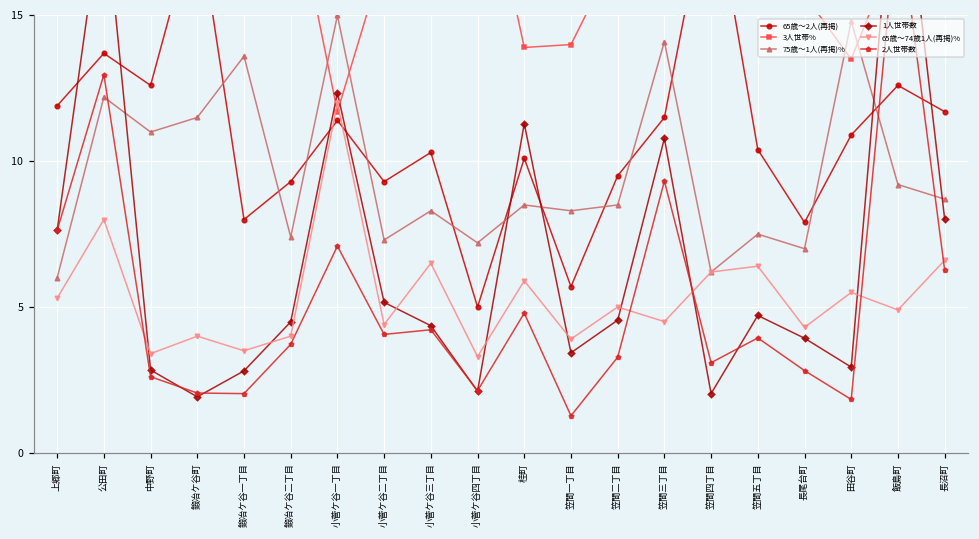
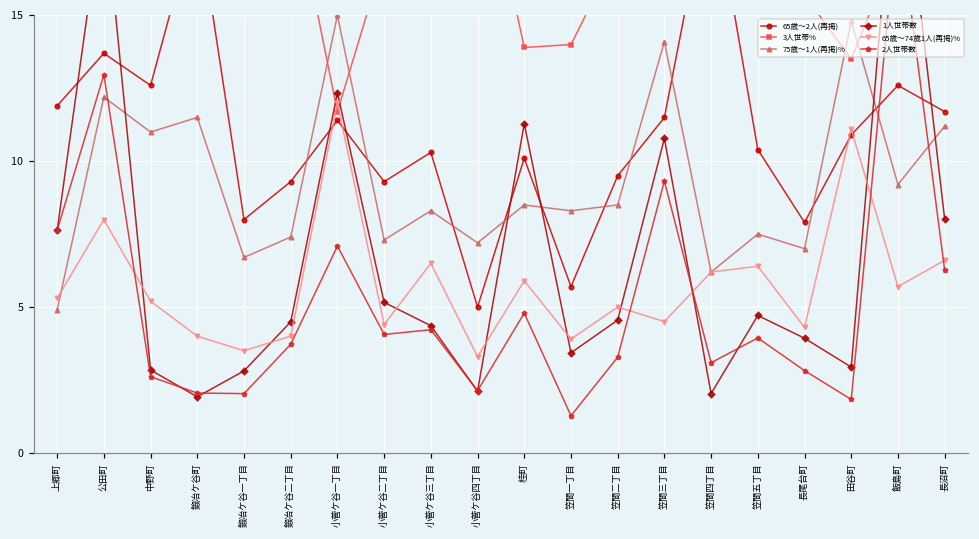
  {
    "75歳～1人(再掲)%": {
-     "上郷町": 6.0,
+     "上郷町": 4.9,
      "公田町": 12.2,
      "中野町": 11.0,
      "鍛冶ケ谷町": 11.5,
-     "鍛冶ケ谷一丁目": 13.6,
+     "鍛冶ケ谷一丁目": 6.7,
      "鍛冶ケ谷二丁目": 7.4,
      "小菅ケ谷一丁目": 15.0,
      "小菅ケ谷二丁目": 7.3,
      "小菅ケ谷三丁目": 8.3,
      "小菅ケ谷四丁目": 7.2,
      "桂町": 8.5,
      "笠間一丁目": 8.3,
      "笠間二丁目": 8.5,
      "笠間三丁目": 14.1,
      "笠間五丁目": 7.5,
      "長尾台町": 7.0,
      "飯島町": 9.2,
-     "長沼町": 8.7
+     "長沼町": 11.2
    },
    "65歳～74歳1人(再掲)%": {
      "上郷町": 5.3,
      "公田町": 8.0,
-     "中野町": 3.4,
+     "中野町": 5.2,
      "鍛冶ケ谷町": 4.0,
      "鍛冶ケ谷一丁目": 3.5,
      "鍛冶ケ谷二丁目": 4.0,
      "小菅ケ谷一丁目": 12.0,
      "小菅ケ谷二丁目": 4.4,
      "小菅ケ谷三丁目": 6.5,
      "小菅ケ谷四丁目": 3.3,
      "桂町": 5.9,
      "笠間一丁目": 3.9,
      "笠間二丁目": 5.0,
      "笠間三丁目": 4.5,
      "笠間五丁目": 6.4,
      "長尾台町": 4.3,
-     "田谷町": 5.5,
-     "飯島町": 4.9,
+     "田谷町": 11.1,
+     "飯島町": 5.7,
      "長沼町": 6.6
    }
  }
